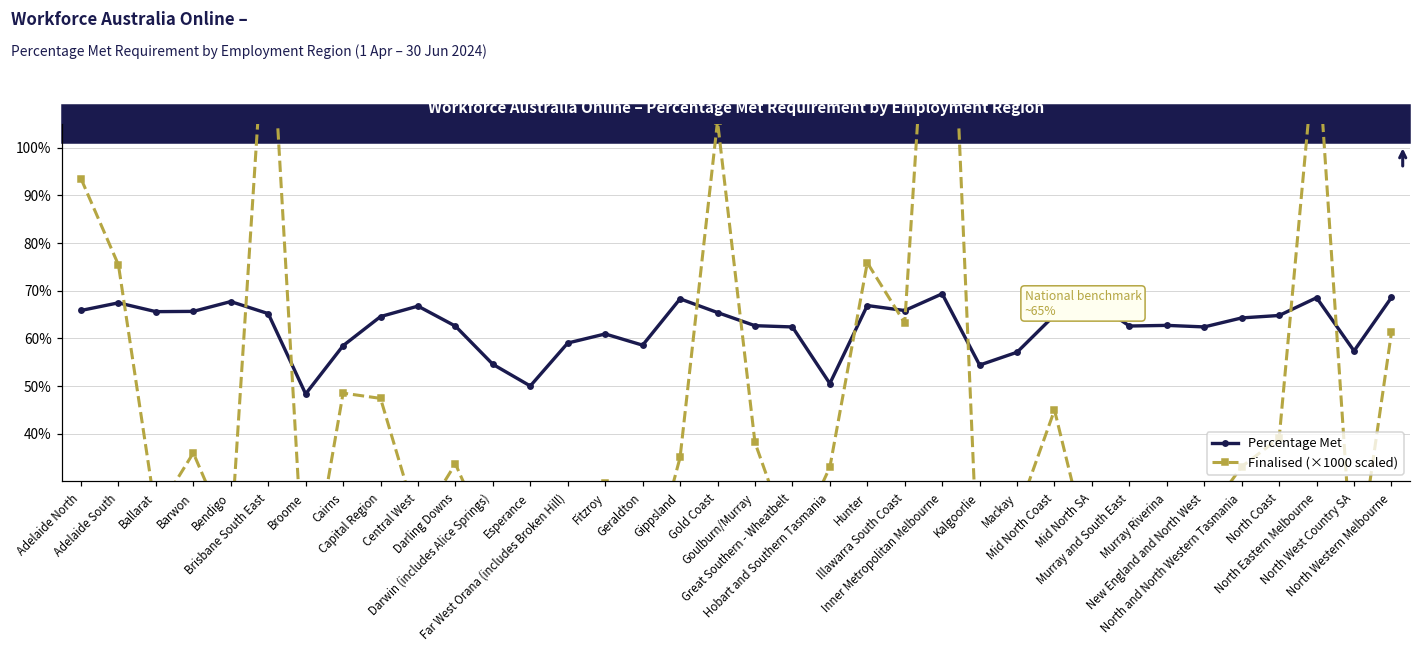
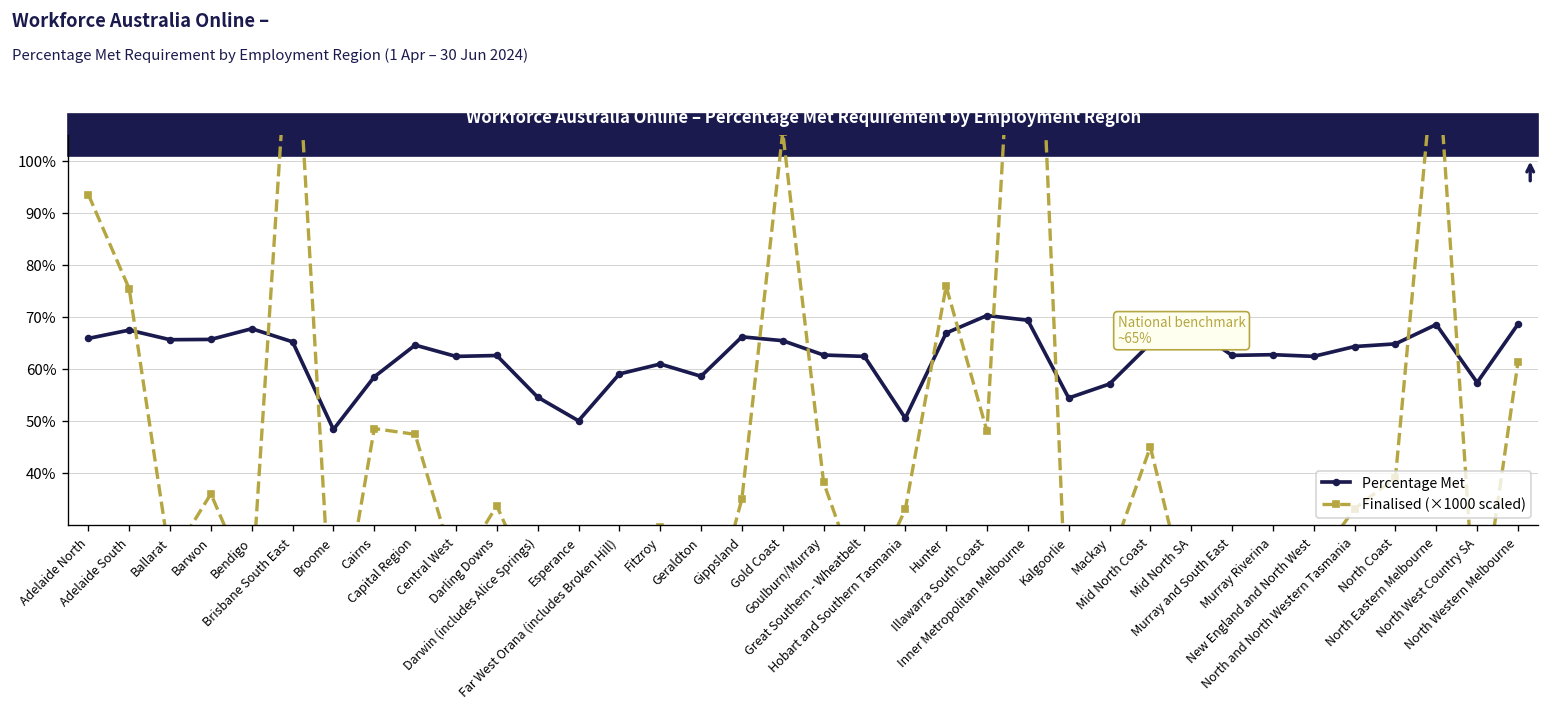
  {
    "Percentage Met": {
      "Adelaide North": "66%",
      "Adelaide South": "67%",
      "Ballarat": "66%",
      "Barwon": "66%",
      "Bendigo": "68%",
      "Brisbane South East": "65%",
      "Broome": "48%",
      "Cairns": "58%",
      "Capital Region": "65%",
-     "Central West": "67%",
+     "Central West": "62%",
      "Darling Downs": "63%",
      "Darwin (includes Alice Springs)": "55%",
      "Esperance": "50%",
      "Far West Orana (includes Broken Hill)": "59%",
      "Fitzroy": "61%",
      "Geraldton": "59%",
-     "Gippsland": "68%",
+     "Gippsland": "66%",
      "Gold Coast": "65%",
      "Goulburn/Murray": "63%",
      "Great Southern - Wheatbelt": "62%",
      "Hobart and Southern Tasmania": "51%",
      "Hunter": "67%",
-     "Illawarra South Coast": "66%",
+     "Illawarra South Coast": "70%",
      "Inner Metropolitan Melbourne": "69%",
      "Kalgoorlie": "54%",
      "Mackay": "57%",
      "Murray and South East": "63%",
      "Murray Riverina": "63%",
      "New England and North West": "62%",
      "North and North Western Tasmania": "64%",
      "North Coast": "65%",
      "North Eastern Melbourne": "69%",
      "North West Country SA": "57%",
      "North Western Melbourne": "69%"
    },
    "Finalised (×1000 scaled)": {
      "Adelaide North": "94%",
      "Adelaide South": "75%",
      "Barwon": "36%",
      "Cairns": "49%",
      "Capital Region": "47%",
      "Darling Downs": "34%",
      "Fitzroy": "30%",
      "Gippsland": "35%",
      "Goulburn/Murray": "38%",
      "Hobart and Southern Tasmania": "33%",
      "Hunter": "76%",
-     "Illawarra South Coast": "63%",
+     "Illawarra South Coast": "48%",
      "Mid North Coast": "45%",
      "North Western Melbourne": "61%"
    }
  }
